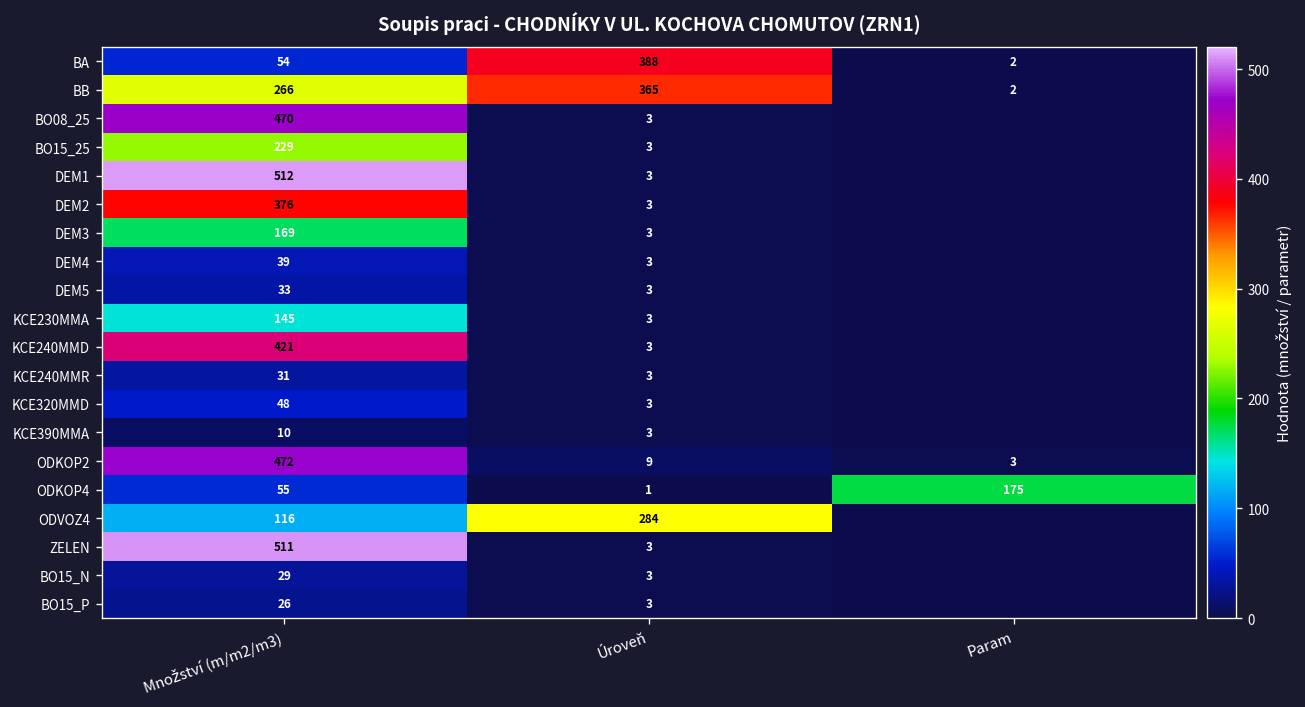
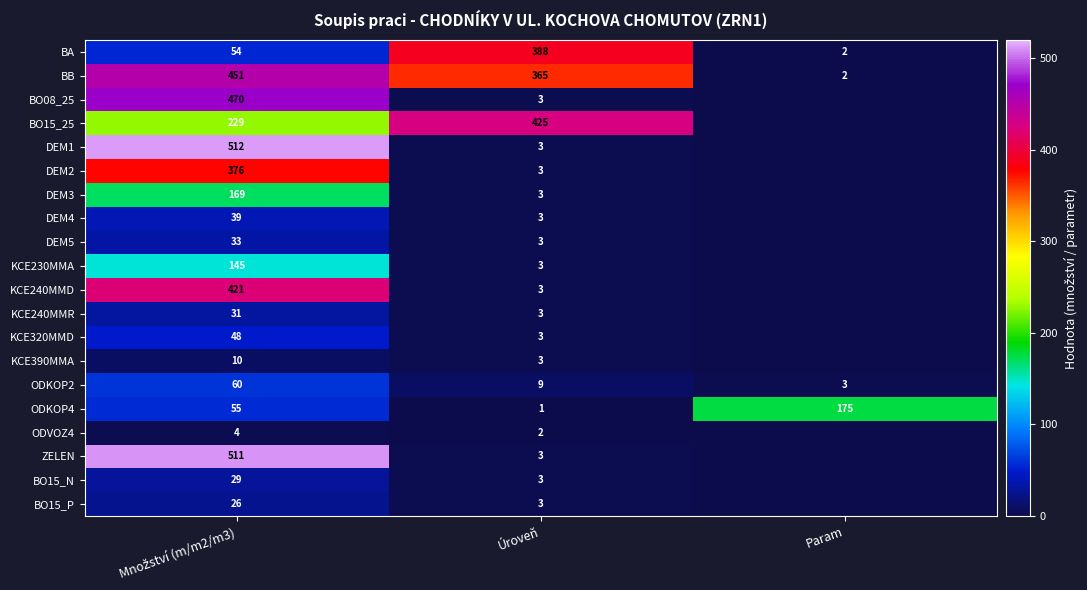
  {
    "BA": {
      "Množství (m/m2/m3)": 54,
      "Úroveň": 388,
      "Param": 2
    },
    "BB": {
-     "Množství (m/m2/m3)": 266,
+     "Množství (m/m2/m3)": 451,
      "Úroveň": 365,
      "Param": 2
    },
    "BO08_25": {
      "Množství (m/m2/m3)": 470,
      "Úroveň": 3
    },
    "BO15_25": {
      "Množství (m/m2/m3)": 229,
-     "Úroveň": 3
+     "Úroveň": 425
    },
    "DEM1": {
      "Množství (m/m2/m3)": 512,
      "Úroveň": 3
    },
    "DEM2": {
      "Množství (m/m2/m3)": 376,
      "Úroveň": 3
    },
    "DEM3": {
      "Množství (m/m2/m3)": 169,
      "Úroveň": 3
    },
    "DEM4": {
      "Množství (m/m2/m3)": 39,
      "Úroveň": 3
    },
    "DEM5": {
      "Množství (m/m2/m3)": 33,
      "Úroveň": 3
    },
    "KCE230MMA": {
      "Množství (m/m2/m3)": 145,
      "Úroveň": 3
    },
    "KCE240MMD": {
      "Množství (m/m2/m3)": 421,
      "Úroveň": 3
    },
    "KCE240MMR": {
      "Množství (m/m2/m3)": 31,
      "Úroveň": 3
    },
    "KCE320MMD": {
      "Množství (m/m2/m3)": 48,
      "Úroveň": 3
    },
    "KCE390MMA": {
      "Množství (m/m2/m3)": 10,
      "Úroveň": 3
    },
    "ODKOP2": {
-     "Množství (m/m2/m3)": 472,
+     "Množství (m/m2/m3)": 60,
      "Úroveň": 9,
      "Param": 3
    },
    "ODKOP4": {
      "Množství (m/m2/m3)": 55,
      "Úroveň": 1,
      "Param": 175
    },
    "ODVOZ4": {
-     "Množství (m/m2/m3)": 116,
-     "Úroveň": 284
+     "Množství (m/m2/m3)": 4,
+     "Úroveň": 2
    },
    "ZELEN": {
      "Množství (m/m2/m3)": 511,
      "Úroveň": 3
    },
    "BO15_N": {
      "Množství (m/m2/m3)": 29,
      "Úroveň": 3
    },
    "BO15_P": {
      "Množství (m/m2/m3)": 26,
      "Úroveň": 3
    }
  }
